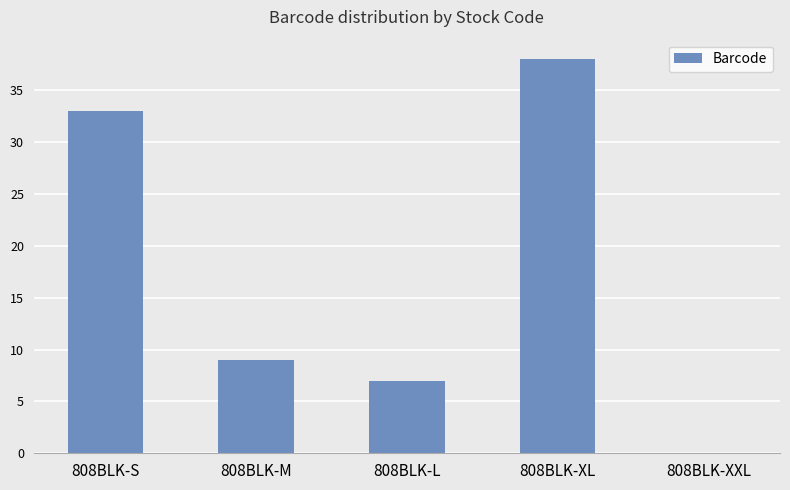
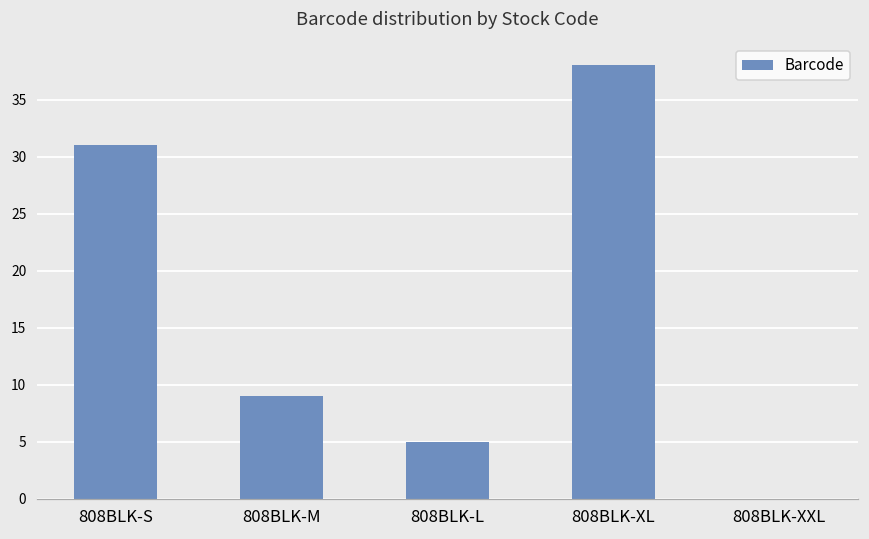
  {
-   "808BLK-S": 33.0,
+   "808BLK-S": 31.0,
    "808BLK-M": 9.0,
-   "808BLK-L": 7.0,
+   "808BLK-L": 5.0,
    "808BLK-XL": 38.0,
    "808BLK-XXL": 0.0
  }
